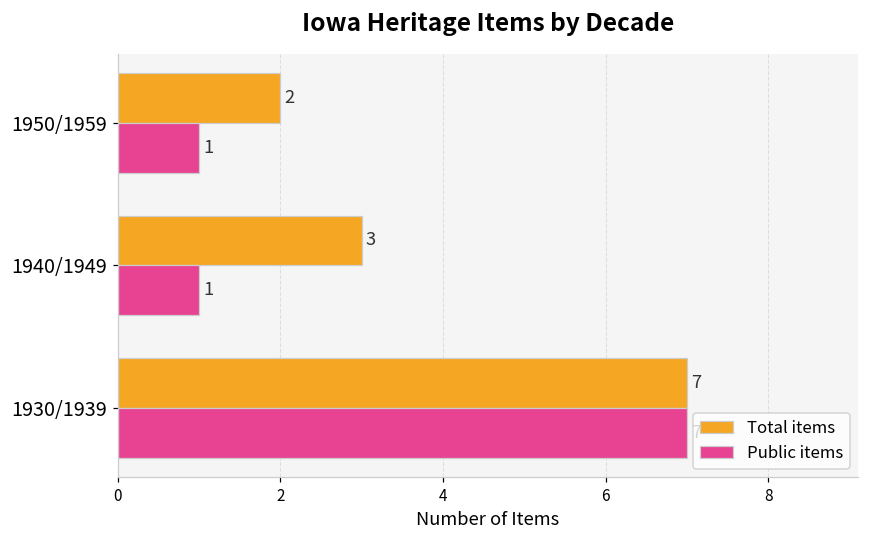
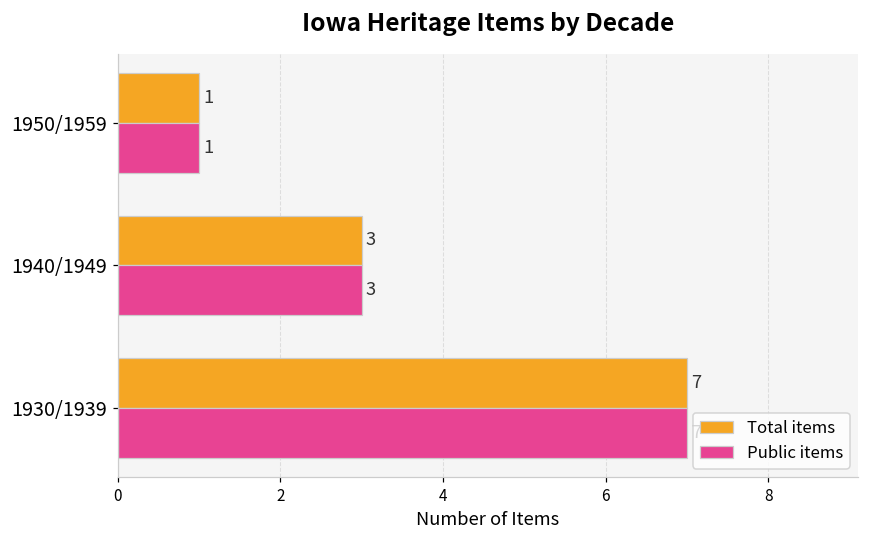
  {
    "Total items": {
-     "1950/1959": 2,
+     "1950/1959": 1,
      "1940/1949": 3,
      "1930/1939": 7
    },
    "Public items": {
      "1950/1959": 1,
-     "1940/1949": 1
+     "1940/1949": 3
    }
  }
